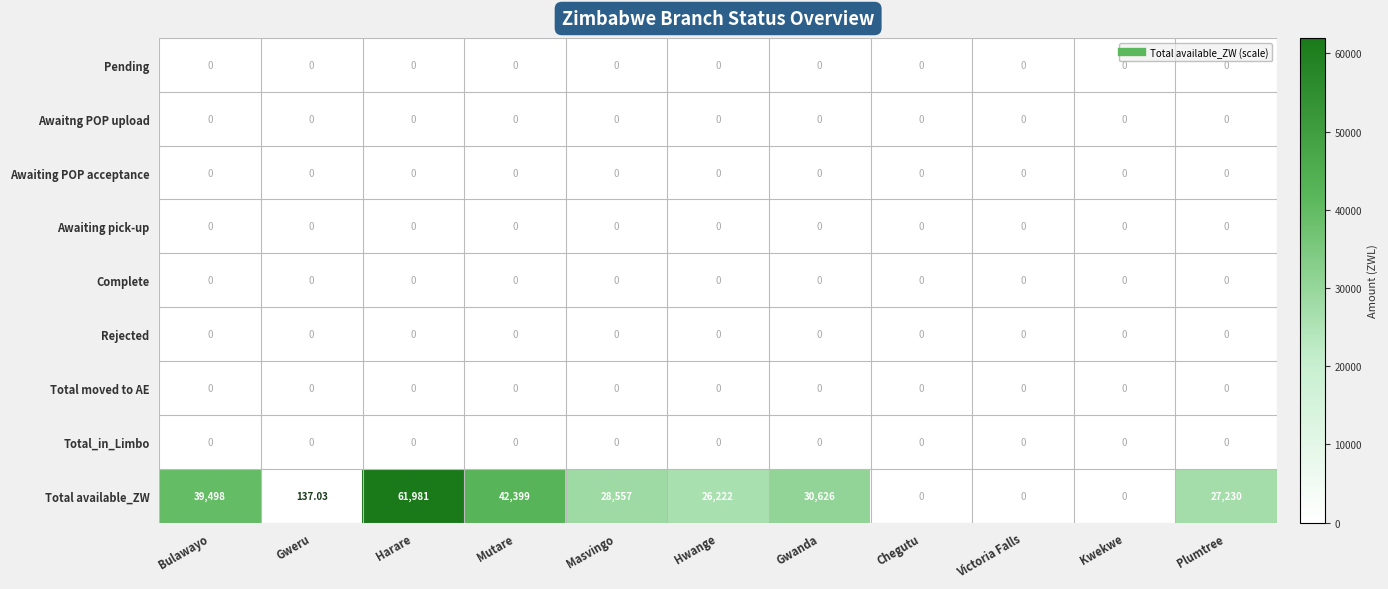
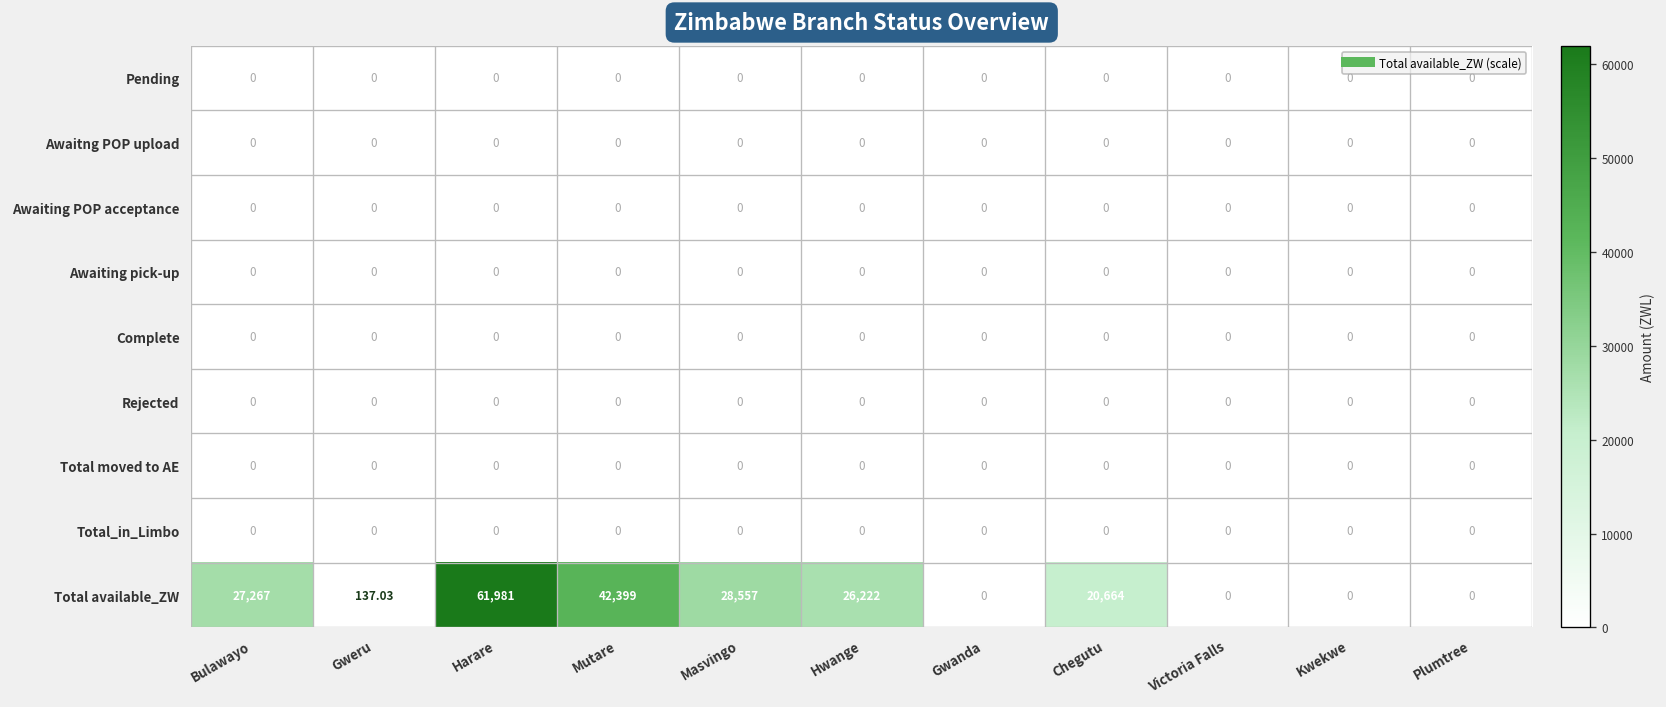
  {
    "Pending": {
      "Bulawayo": "0",
      "Gweru": "0",
      "Harare": "0",
      "Mutare": "0",
      "Masvingo": "0",
      "Hwange": "0",
      "Gwanda": "0",
      "Chegutu": "0",
      "Victoria Falls": "0"
    },
    "Awaitng POP upload": {
      "Bulawayo": "0",
      "Gweru": "0",
      "Harare": "0",
      "Mutare": "0",
      "Masvingo": "0",
      "Hwange": "0",
      "Gwanda": "0",
      "Chegutu": "0",
      "Victoria Falls": "0",
      "Kwekwe": "0",
      "Plumtree": "0"
    },
    "Awaiting POP acceptance": {
      "Bulawayo": "0",
      "Gweru": "0",
      "Harare": "0",
      "Mutare": "0",
      "Masvingo": "0",
      "Hwange": "0",
      "Gwanda": "0",
      "Chegutu": "0",
      "Victoria Falls": "0",
      "Kwekwe": "0",
      "Plumtree": "0"
    },
    "Awaiting pick-up": {
      "Bulawayo": "0",
      "Gweru": "0",
      "Harare": "0",
      "Mutare": "0",
      "Masvingo": "0",
      "Hwange": "0",
      "Gwanda": "0",
      "Chegutu": "0",
      "Victoria Falls": "0",
      "Kwekwe": "0",
      "Plumtree": "0"
    },
    "Complete": {
      "Bulawayo": "0",
      "Gweru": "0",
      "Harare": "0",
      "Mutare": "0",
      "Masvingo": "0",
      "Hwange": "0",
      "Gwanda": "0",
      "Chegutu": "0",
      "Victoria Falls": "0",
      "Kwekwe": "0",
      "Plumtree": "0"
    },
    "Rejected": {
      "Bulawayo": "0",
      "Gweru": "0",
      "Harare": "0",
      "Mutare": "0",
      "Masvingo": "0",
      "Hwange": "0",
      "Gwanda": "0",
      "Chegutu": "0",
      "Victoria Falls": "0",
      "Kwekwe": "0",
      "Plumtree": "0"
    },
    "Total moved to AE": {
      "Bulawayo": "0",
      "Gweru": "0",
      "Harare": "0",
      "Mutare": "0",
      "Masvingo": "0",
      "Hwange": "0",
      "Gwanda": "0",
      "Chegutu": "0",
      "Victoria Falls": "0",
      "Kwekwe": "0",
      "Plumtree": "0"
    },
    "Total_in_Limbo": {
      "Bulawayo": "0",
      "Gweru": "0",
      "Harare": "0",
      "Mutare": "0",
      "Masvingo": "0",
      "Hwange": "0",
      "Gwanda": "0",
      "Chegutu": "0",
      "Victoria Falls": "0",
      "Kwekwe": "0",
      "Plumtree": "0"
    },
    "Total available_ZW": {
-     "Bulawayo": "39,498",
+     "Bulawayo": "27,267",
      "Gweru": "137.03",
      "Harare": "61,981",
      "Mutare": "42,399",
      "Masvingo": "28,557",
      "Hwange": "26,222",
-     "Gwanda": "30,626",
-     "Chegutu": "0",
+     "Gwanda": "0",
+     "Chegutu": "20,664",
      "Victoria Falls": "0",
      "Kwekwe": "0",
-     "Plumtree": "27,230"
+     "Plumtree": "0"
    }
  }
